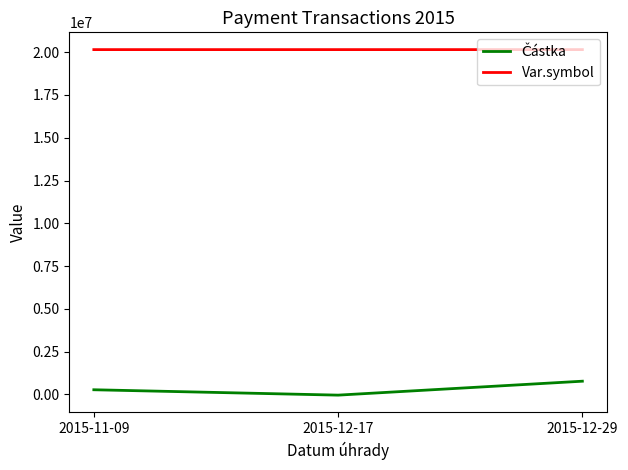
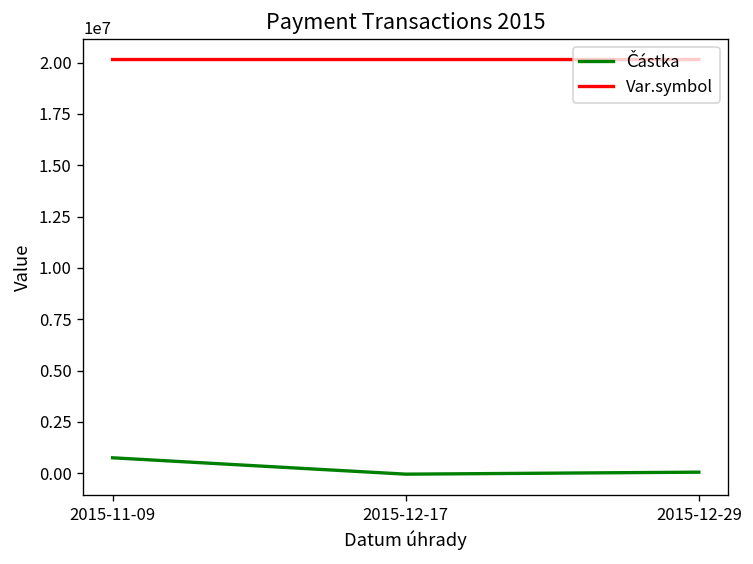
  {
    "Částka": {
-     "2015-11-09": 300000,
+     "2015-11-09": 800000,
      "2015-12-17": 0,
-     "2015-12-29": 800000
+     "2015-12-29": 100000
    },
    "Var.symbol": {
      "2015-11-09": 20200000,
      "2015-12-17": 20200000
    }
  }
